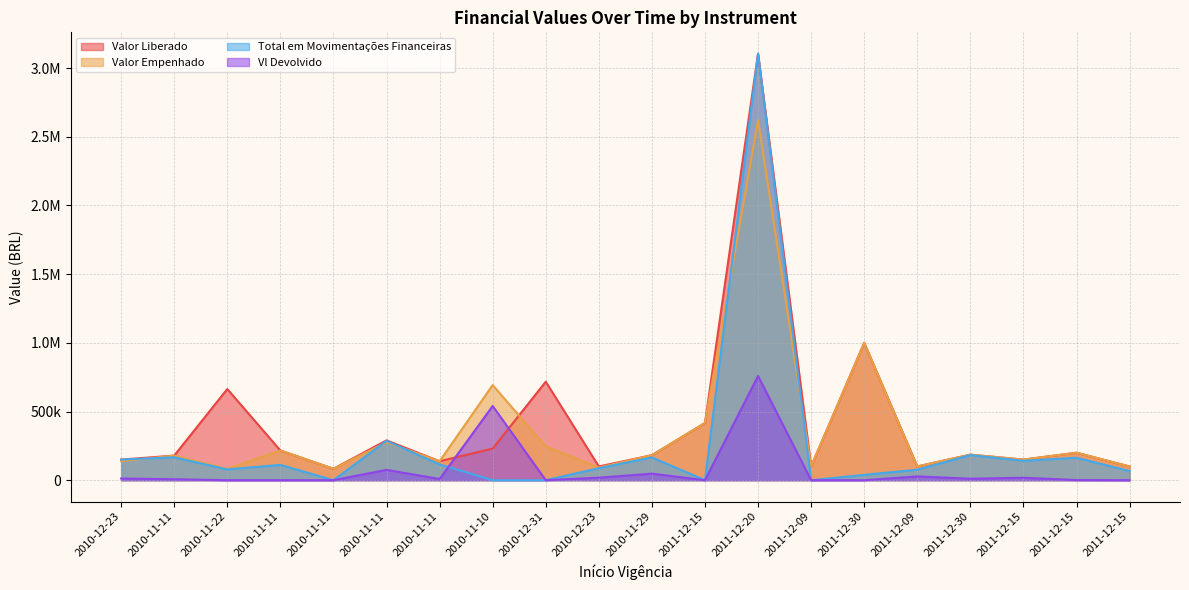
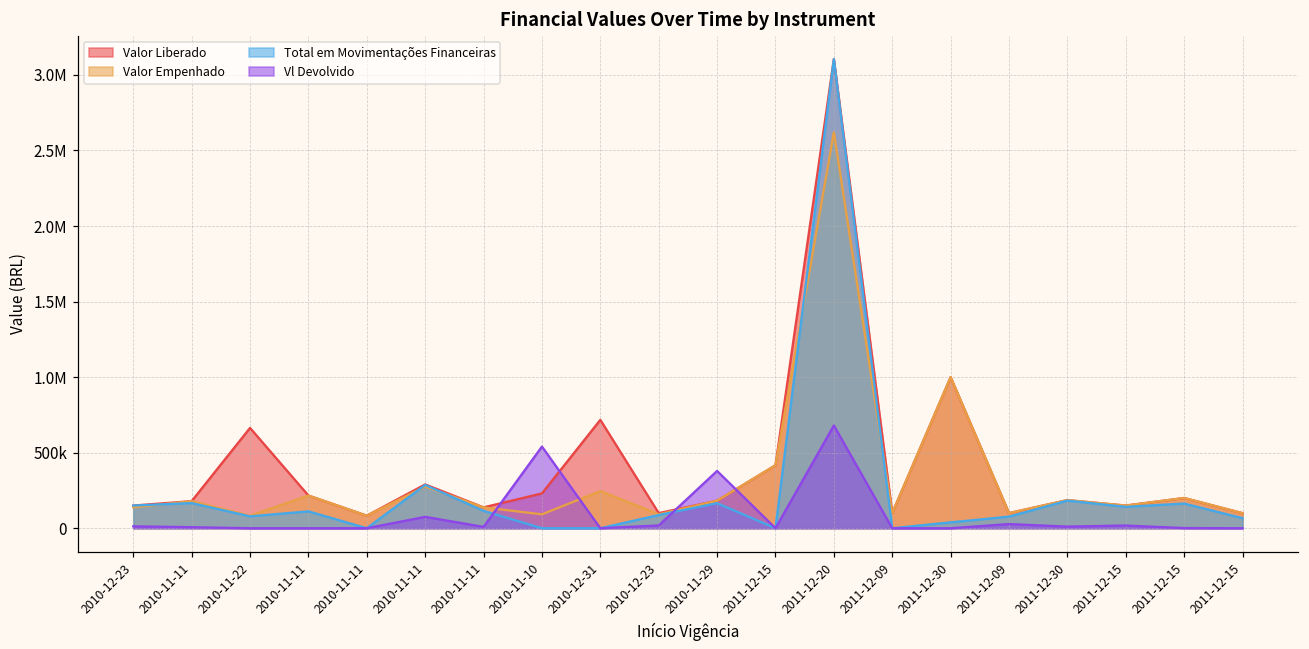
  {
    "Valor Liberado": {
      "2010-11-22": 660000,
      "2010-11-10": 230000,
      "2010-12-31": 720000
    },
    "Valor Empenhado": {
-     "2010-11-10": 690000,
+     "2010-11-10": 90000,
      "2010-12-31": 250000,
      "2011-12-20": 2620000
    },
    "Total em Movimentações Financeiras": {
      "2010-11-10": 0
    },
    "Vl Devolvido": {
      "2010-11-22": 0,
      "2010-11-10": 540000,
-     "2010-11-29": 50000,
-     "2011-12-20": 760000
+     "2010-11-29": 380000,
+     "2011-12-20": 680000
    }
  }
